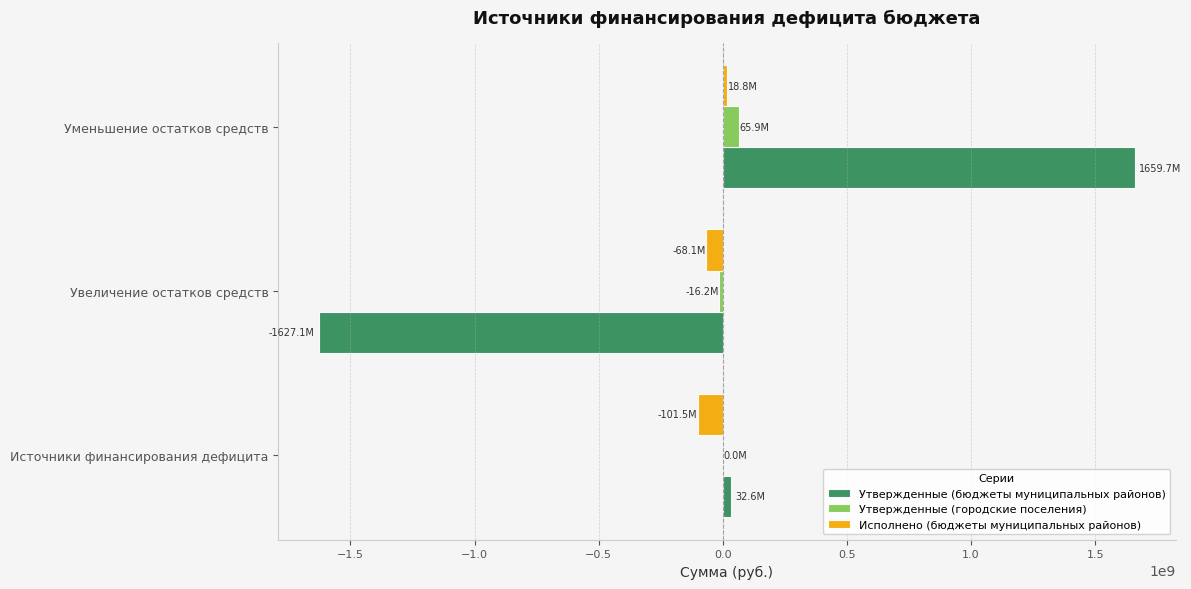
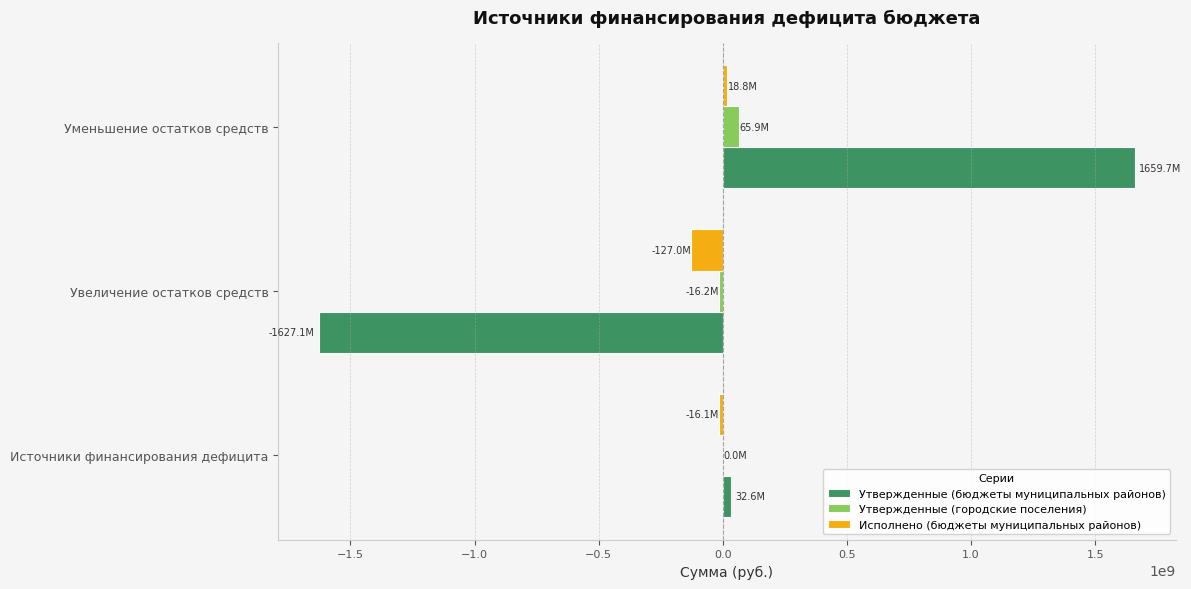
  {
    "Утвержденные (городские поселения)": {
      "Источники финансирования дефицита": "0.0М"
    },
    "Исполнено (бюджеты муниципальных районов)": {
-     "Увеличение остатков средств": "-68.1М",
-     "Источники финансирования дефицита": "-101.5М"
+     "Увеличение остатков средств": "-127.0М",
+     "Источники финансирования дефицита": "-16.1М"
    }
  }
